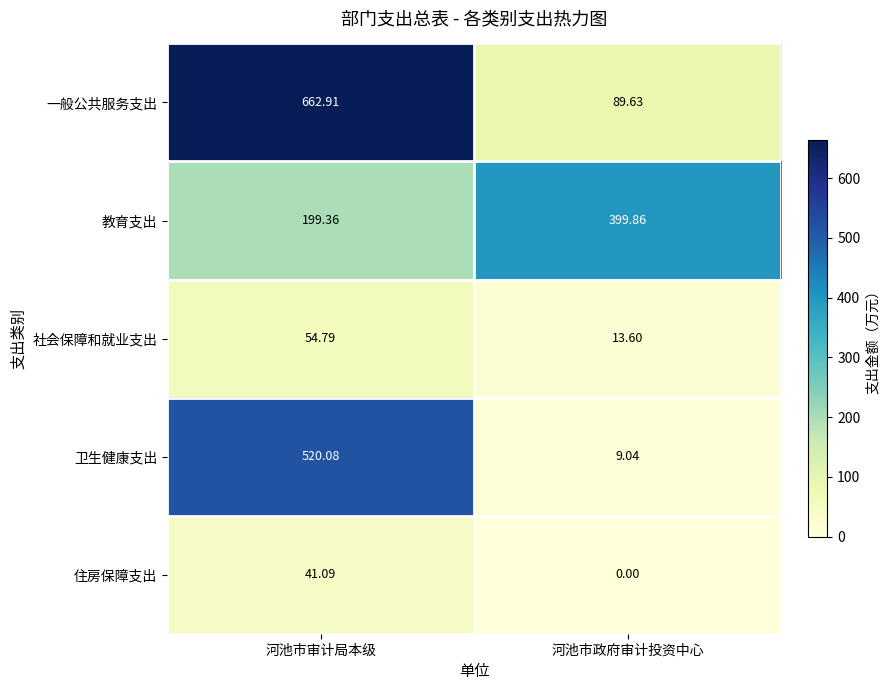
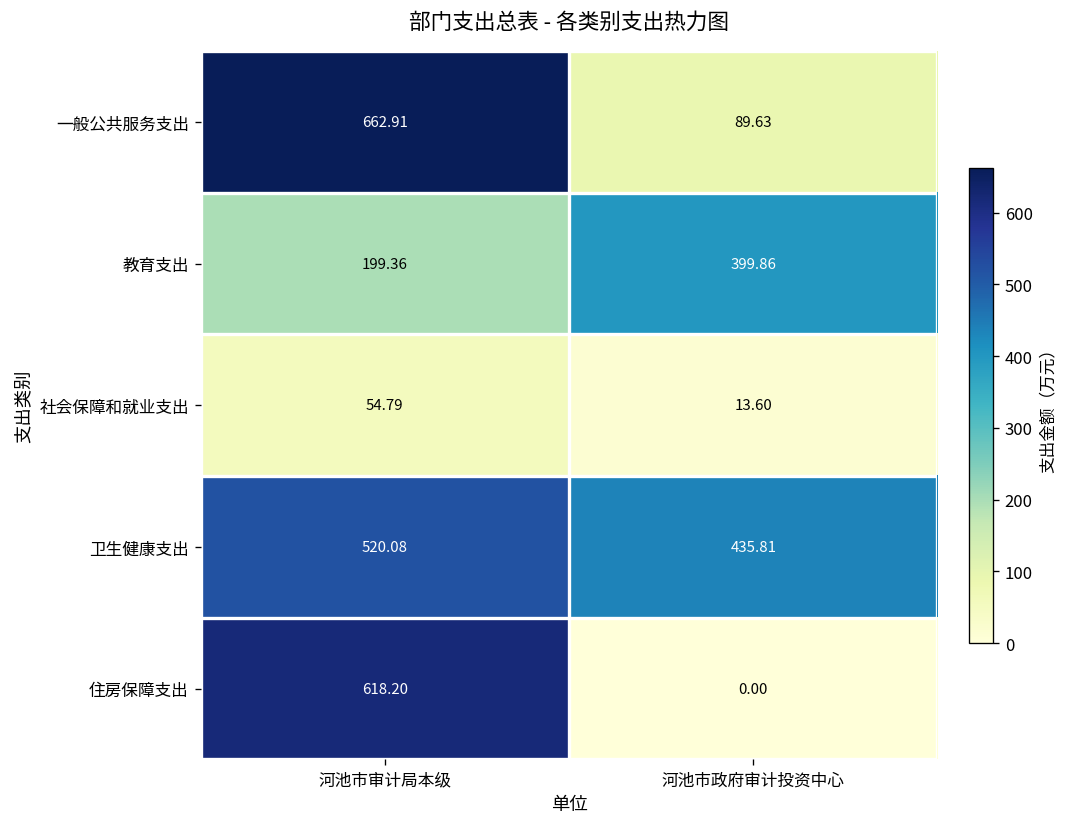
  {
    "一般公共服务支出": {
      "河池市审计局本级": 662.91,
      "河池市政府审计投资中心": 89.63
    },
    "教育支出": {
      "河池市审计局本级": 199.36,
      "河池市政府审计投资中心": 399.86
    },
    "社会保障和就业支出": {
      "河池市审计局本级": 54.79,
      "河池市政府审计投资中心": 13.60
    },
    "卫生健康支出": {
      "河池市审计局本级": 520.08,
-     "河池市政府审计投资中心": 9.04
+     "河池市政府审计投资中心": 435.81
    },
    "住房保障支出": {
-     "河池市审计局本级": 41.09,
+     "河池市审计局本级": 618.20,
      "河池市政府审计投资中心": 0.00
    }
  }
